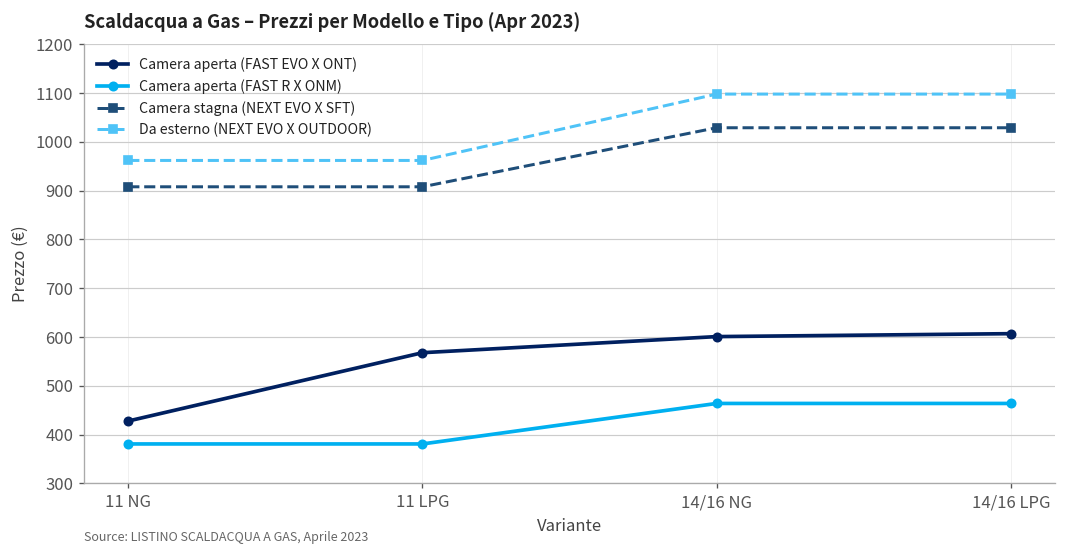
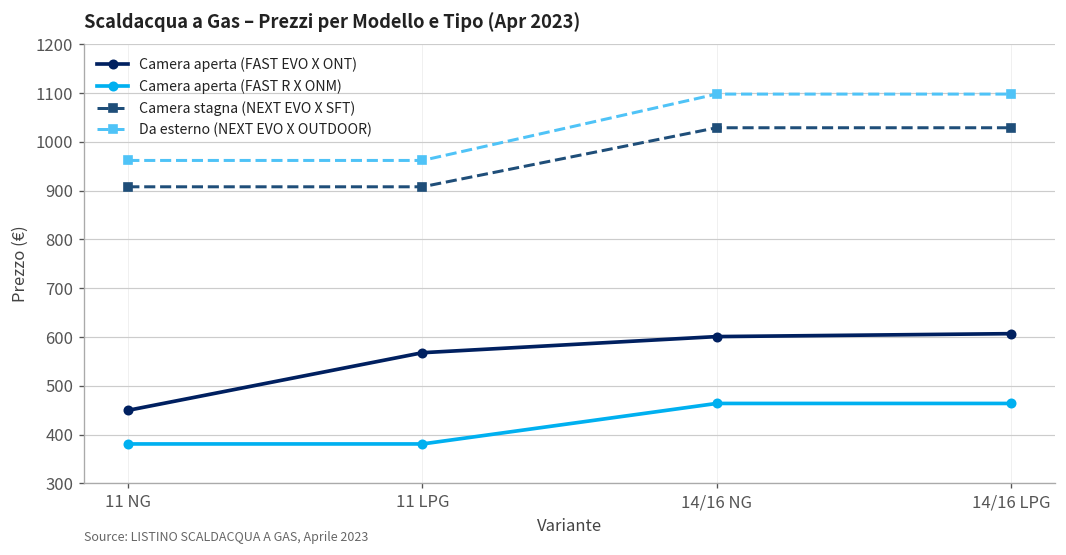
  {
    "Camera aperta (FAST EVO X ONT)": {
-     "11 NG": 430,
+     "11 NG": 450,
      "11 LPG": 570,
      "14/16 NG": 600,
      "14/16 LPG": 610
    },
    "Camera aperta (FAST R X ONM)": {
      "11 NG": 380,
      "11 LPG": 380,
      "14/16 NG": 460,
      "14/16 LPG": 460
    },
    "Camera stagna (NEXT EVO X SFT)": {
      "11 NG": 910,
      "11 LPG": 910,
      "14/16 NG": 1030,
      "14/16 LPG": 1030
    },
    "Da esterno (NEXT EVO X OUTDOOR)": {
      "11 NG": 960,
      "11 LPG": 960,
      "14/16 NG": 1100,
      "14/16 LPG": 1100
    }
  }
